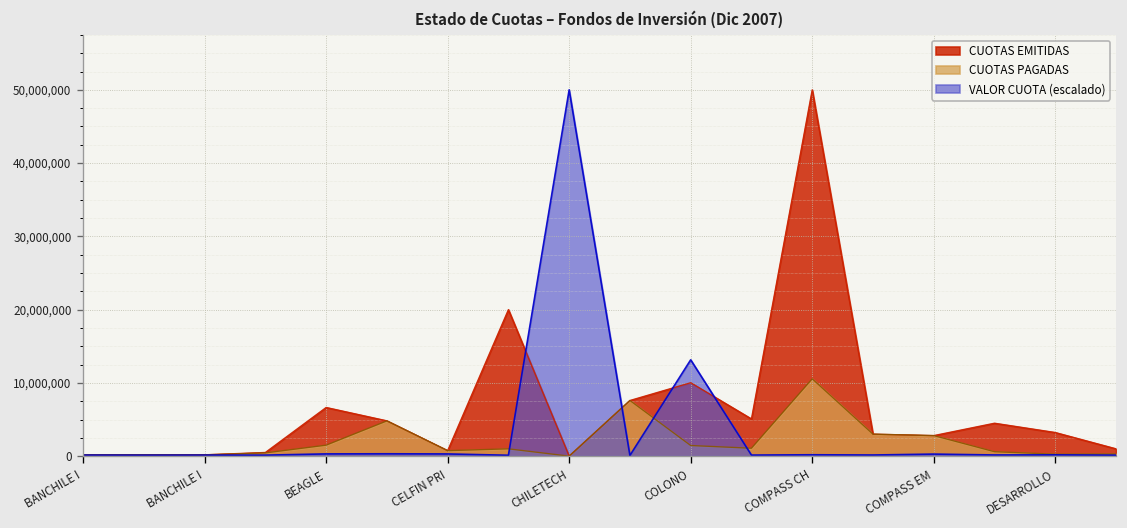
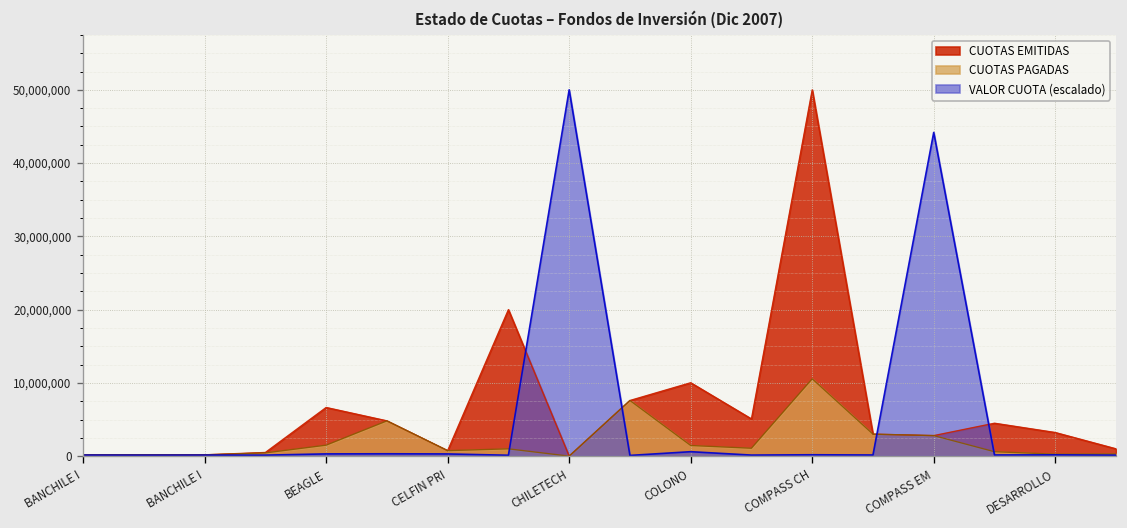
  {
    "CUOTAS EMITIDAS": {
      "BEAGLE": "7,000,000",
      "COLONO": "10,000,000",
      "COMPASS CH": "50,000,000",
      "DESARROLLO": "3,000,000"
    },
    "CUOTAS PAGADAS": {
      "BEAGLE": "1,000,000",
      "COLONO": "1,000,000",
      "COMPASS CH": "11,000,000"
    },
    "VALOR CUOTA (escalado)": {
      "BEAGLE": "0",
      "CELFIN PRI": "0",
      "CHILETECH": "50,000,000",
-     "COLONO": "13,000,000",
+     "COLONO": "1,000,000",
      "COMPASS CH": "0",
-     "COMPASS EM": "0"
+     "COMPASS EM": "44,000,000"
    }
  }
